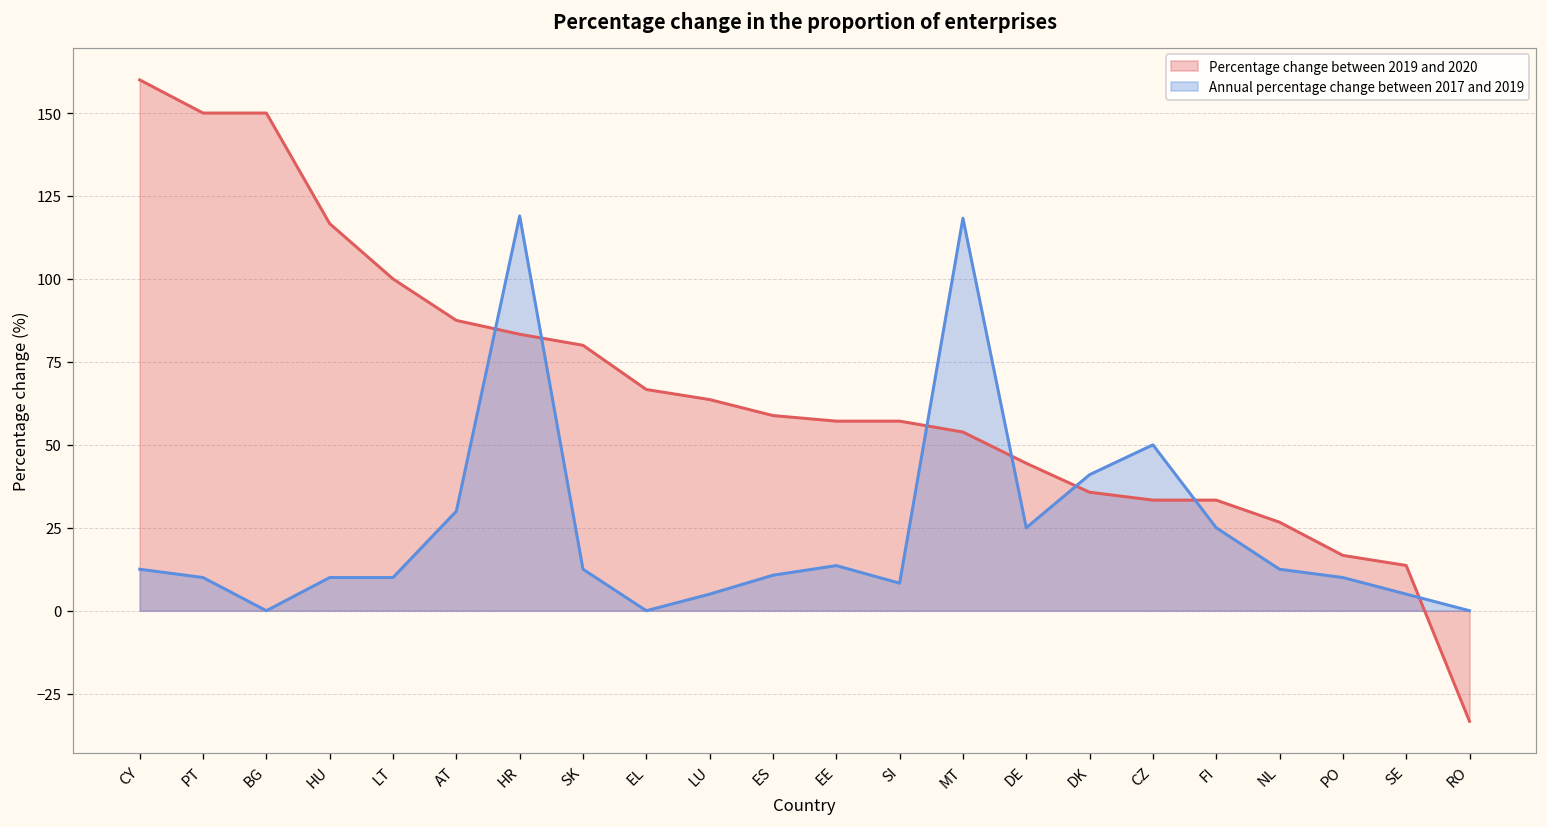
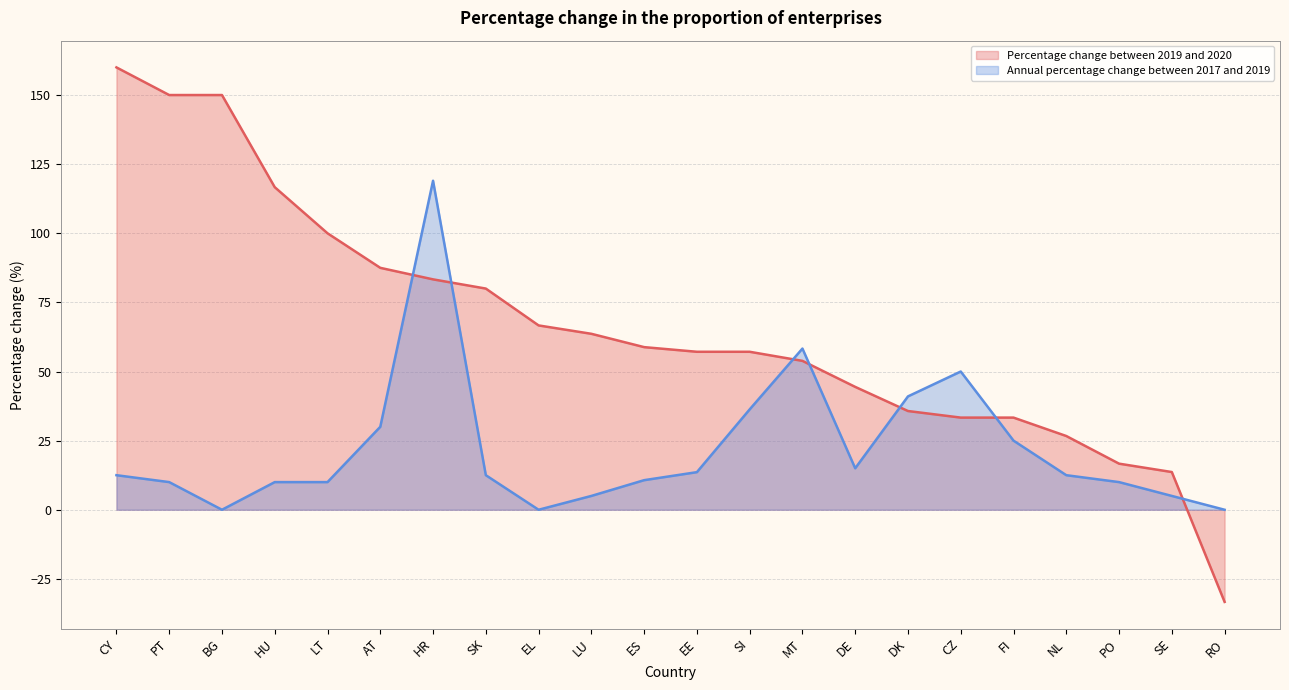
  {
    "Annual percentage change between 2017 and 2019": {
      "CY": 13,
      "PT": 10,
      "BG": 0,
      "HU": 10,
      "LT": 10,
      "AT": 30,
      "HR": 119,
      "SK": 13,
      "EL": 0,
      "LU": 5,
      "ES": 11,
      "EE": 14,
-     "SI": 8,
-     "MT": 118,
-     "DE": 25,
+     "SI": 36,
+     "MT": 58,
+     "DE": 15,
      "DK": 41,
      "CZ": 50,
      "FI": 25,
      "NL": 13,
      "PO": 10,
      "SE": 5
    }
  }
